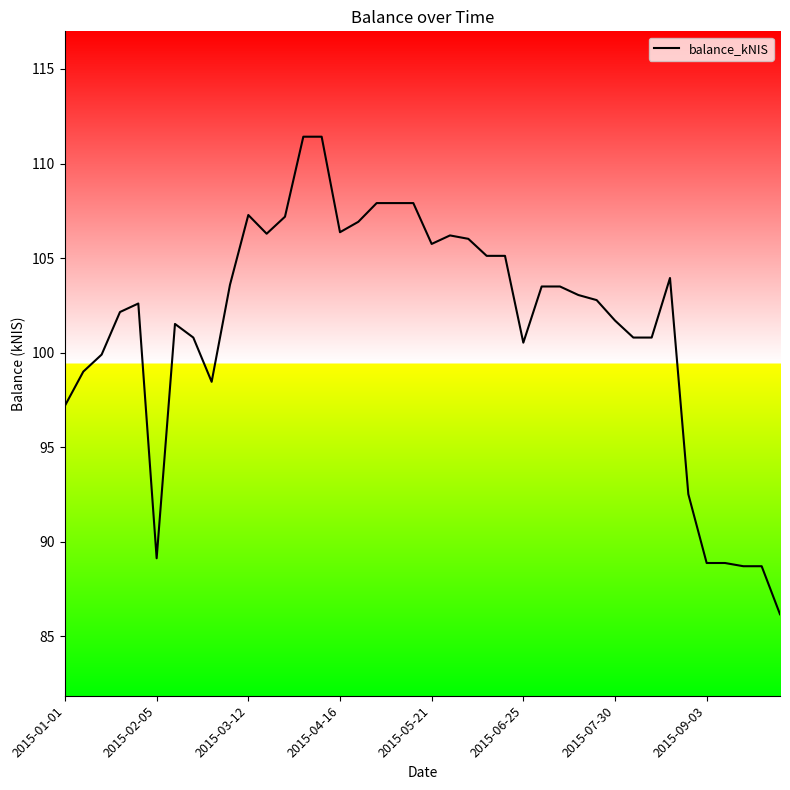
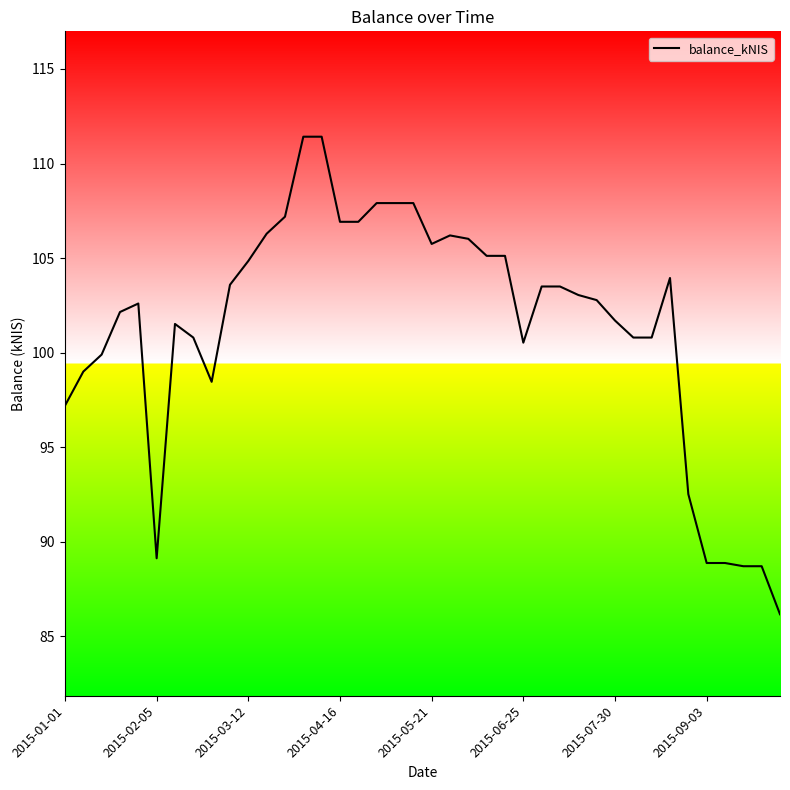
  {
    "2015-01-01": 97.2,
    "2015-02-05": 89.1,
-   "2015-03-12": 107.3,
-   "2015-04-16": 106.4,
+   "2015-03-12": 104.9,
+   "2015-04-16": 106.9,
    "2015-05-21": 105.8,
    "2015-06-25": 100.5,
    "2015-07-30": 101.7,
    "2015-09-03": 88.9
  }
